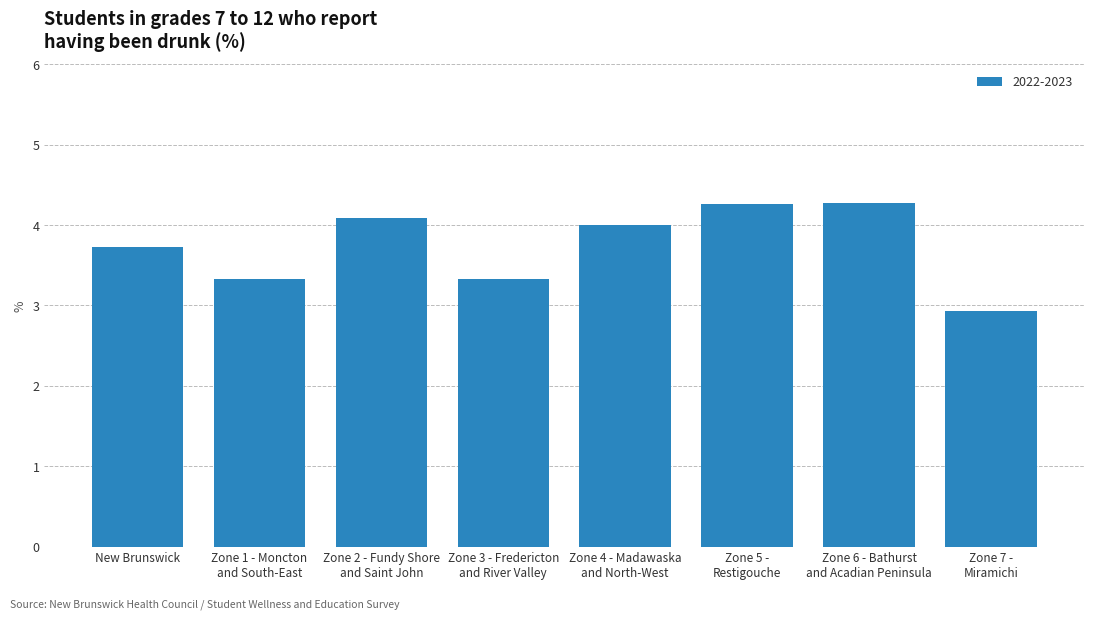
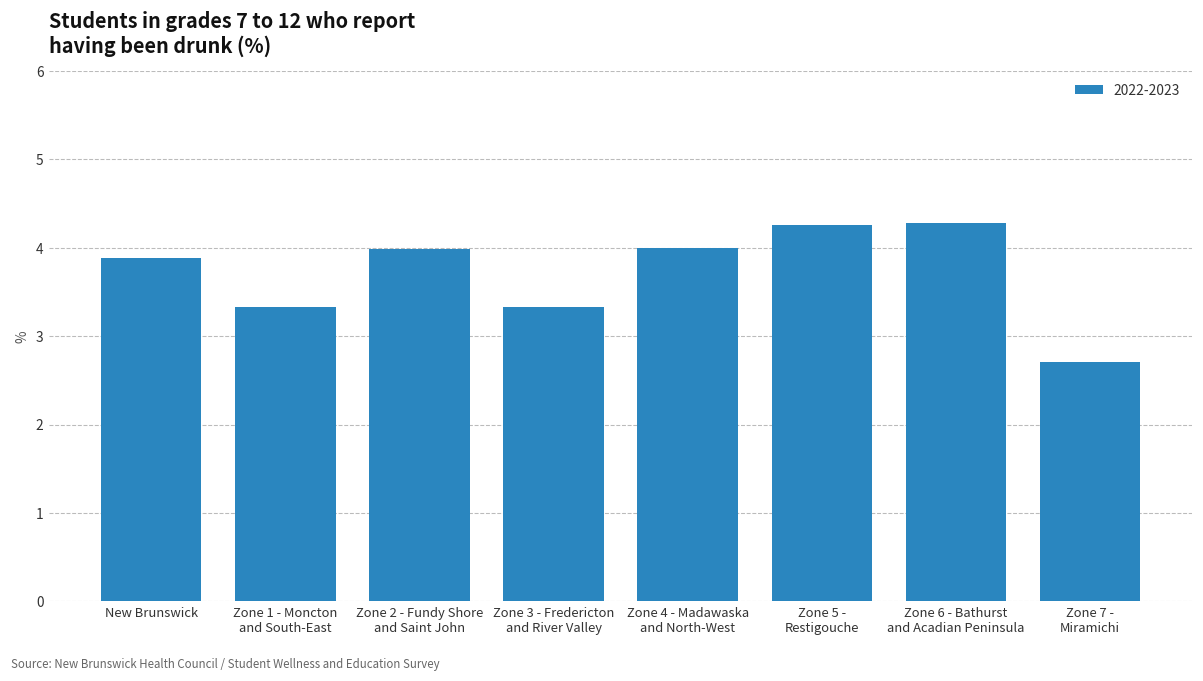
  {
-   "New Brunswick": 3.7,
+   "New Brunswick": 3.9,
    "Zone 1 - Moncton and South-East": 3.3,
-   "Zone 2 - Fundy Shore and Saint John": 4.1,
+   "Zone 2 - Fundy Shore and Saint John": 4.0,
    "Zone 3 - Fredericton and River Valley": 3.3,
    "Zone 4 - Madawaska and North-West": 4.0,
    "Zone 5 - Restigouche": 4.3,
    "Zone 6 - Bathurst and Acadian Peninsula": 4.3,
-   "Zone 7 - Miramichi": 2.9
+   "Zone 7 - Miramichi": 2.7
  }
